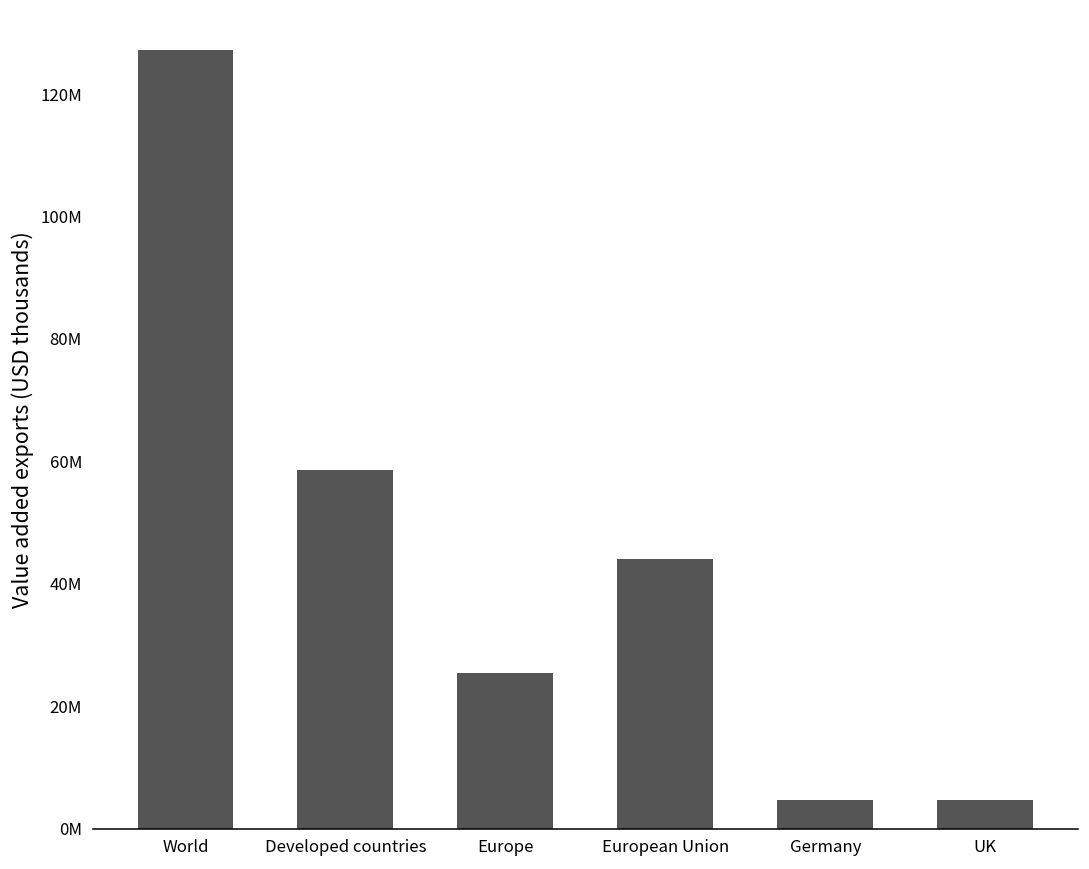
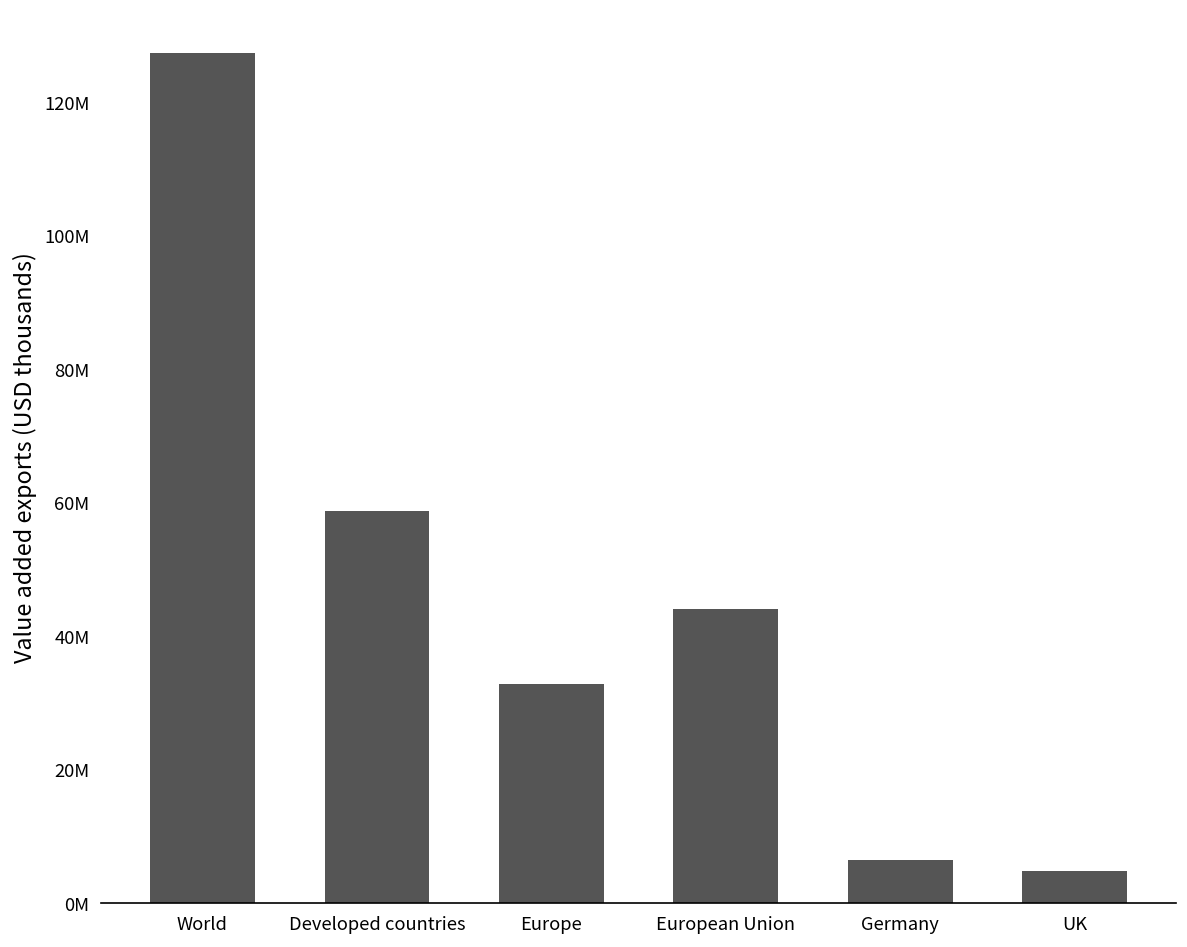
  {
    "World": 127000000,
    "Developed countries": 59000000,
-   "Europe": 25000000,
+   "Europe": 33000000,
    "European Union": 44000000,
-   "Germany": 5000000,
+   "Germany": 6000000,
    "UK": 5000000
  }
